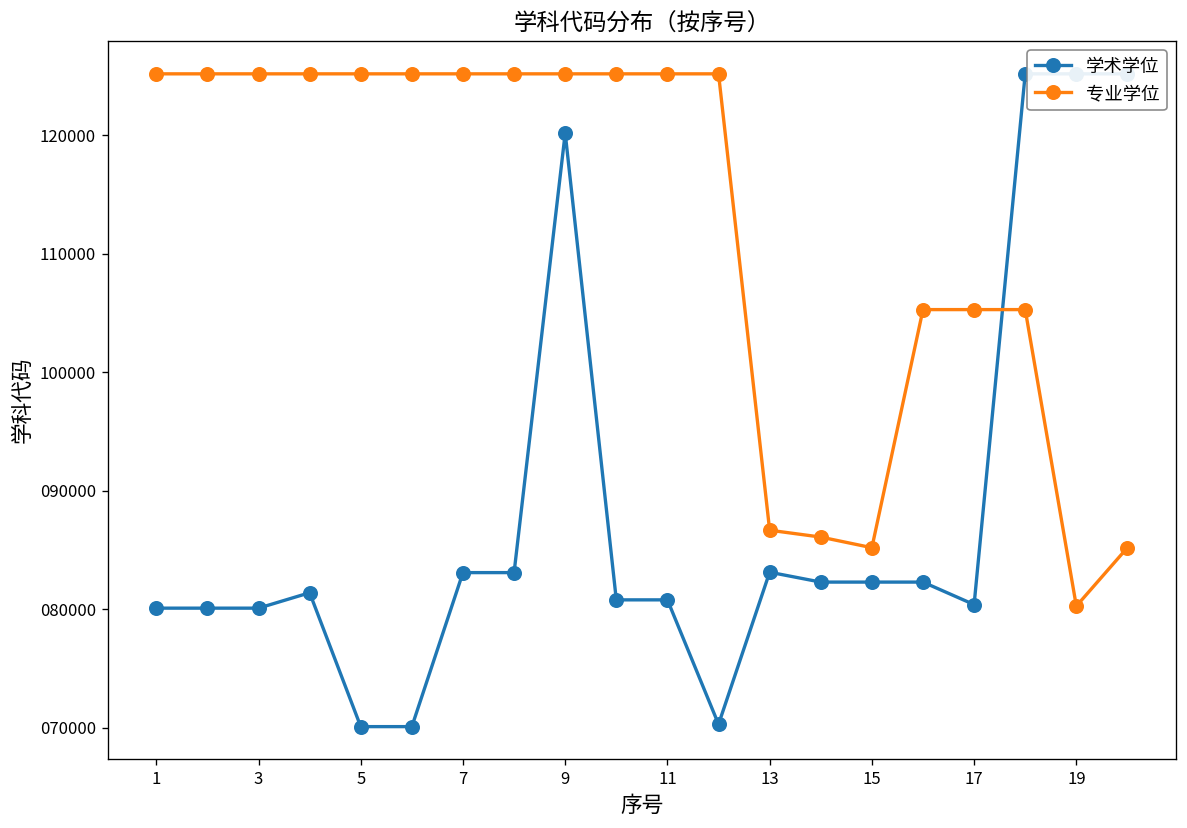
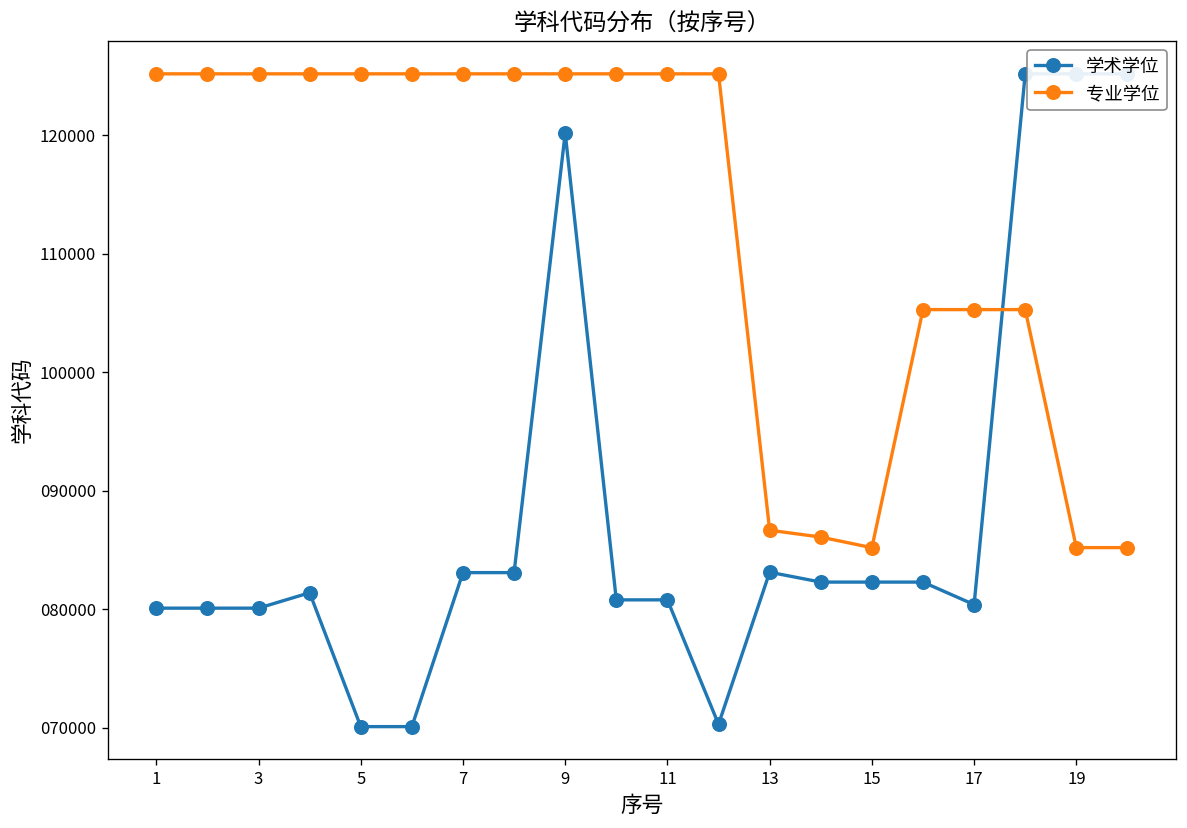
  {
    "学术学位": {
      "1": 80000,
      "3": 80000,
      "5": 70000,
      "7": 83000,
      "9": 120000,
      "11": 81000,
      "13": 83000,
      "15": 82000,
      "17": 80000
    },
    "专业学位": {
      "1": 125000,
      "3": 125000,
      "5": 125000,
      "7": 125000,
      "9": 125000,
      "11": 125000,
      "13": 87000,
      "15": 85000,
      "17": 105000,
-     "19": 80000
+     "19": 85000
    }
  }
